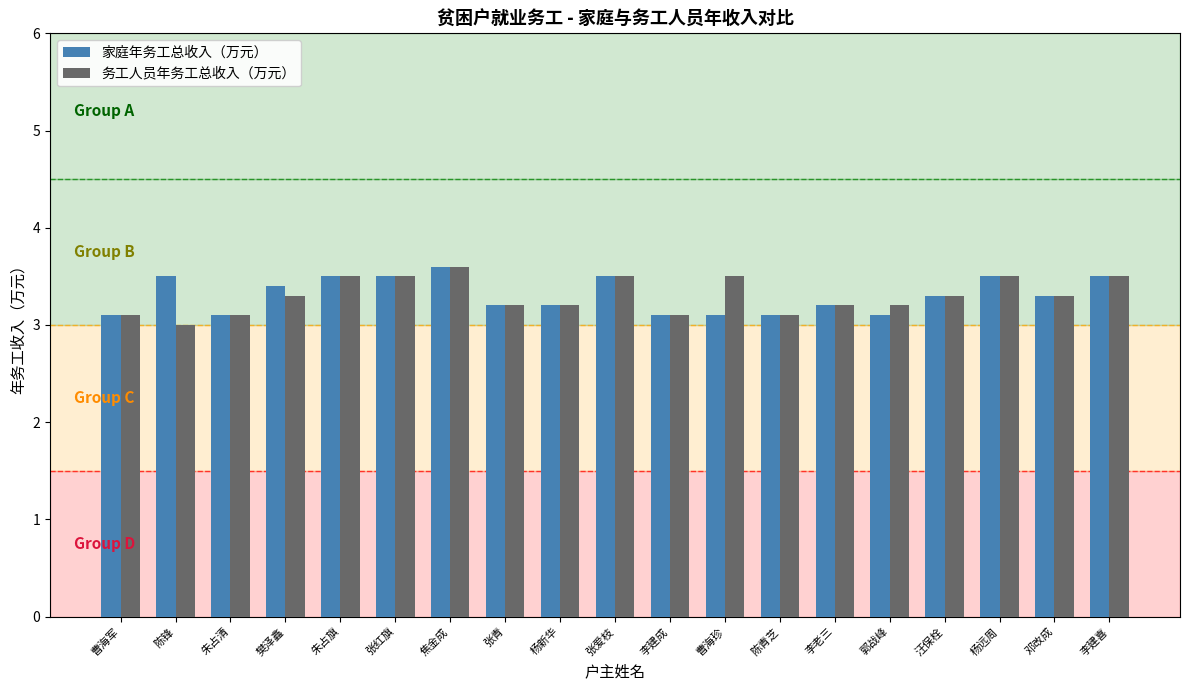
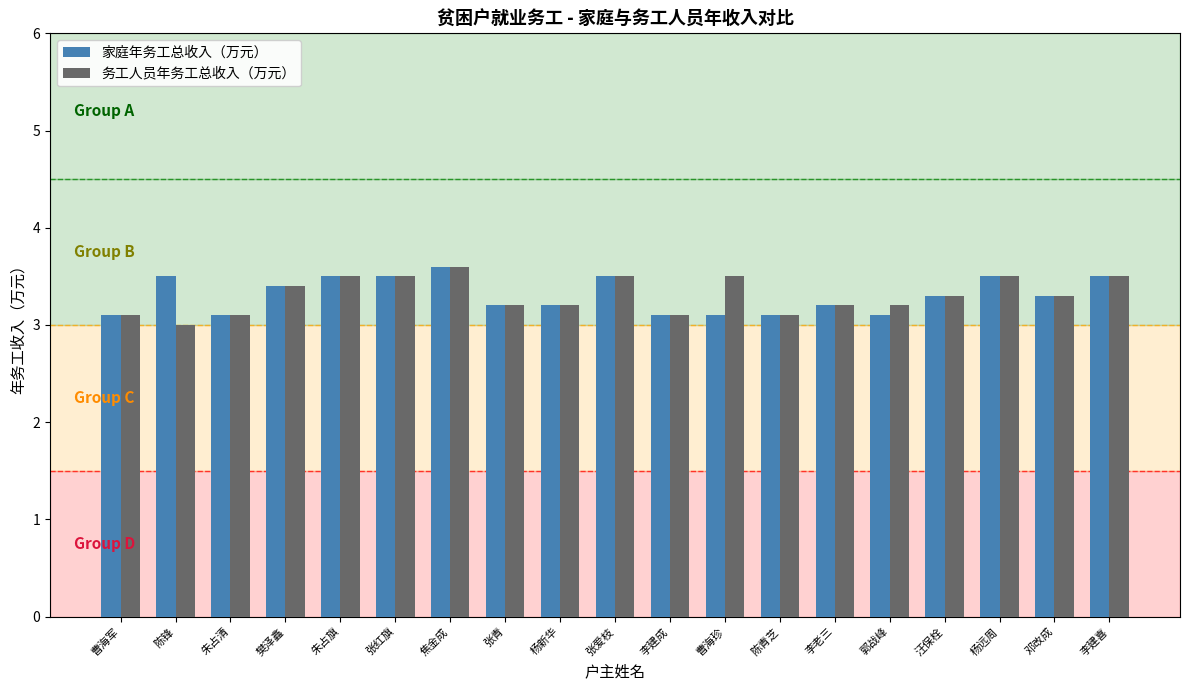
  {
    "家庭年务工总收入（万元）": {
      "曹海军": 3.1,
      "陈锋": 3.5,
      "朱占清": 3.1,
      "樊泽鑫": 3.4,
      "朱占旗": 3.5,
      "张红旗": 3.5,
      "焦金成": 3.6,
      "张青": 3.2,
      "杨新华": 3.2,
      "张爱枝": 3.5,
      "李建成": 3.1,
      "曹海珍": 3.1,
      "陈青芝": 3.1,
      "李老三": 3.2,
      "郭战峰": 3.1,
      "汪保栓": 3.3,
      "杨远周": 3.5,
      "邓改成": 3.3,
      "李建喜": 3.5
    },
    "务工人员年务工总收入（万元）": {
      "曹海军": 3.1,
      "陈锋": 3.0,
      "朱占清": 3.1,
-     "樊泽鑫": 3.3,
+     "樊泽鑫": 3.4,
      "朱占旗": 3.5,
      "张红旗": 3.5,
      "焦金成": 3.6,
      "张青": 3.2,
      "杨新华": 3.2,
      "张爱枝": 3.5,
      "李建成": 3.1,
      "曹海珍": 3.5,
      "陈青芝": 3.1,
      "李老三": 3.2,
      "郭战峰": 3.2,
      "汪保栓": 3.3,
      "杨远周": 3.5,
      "邓改成": 3.3,
      "李建喜": 3.5
    }
  }
